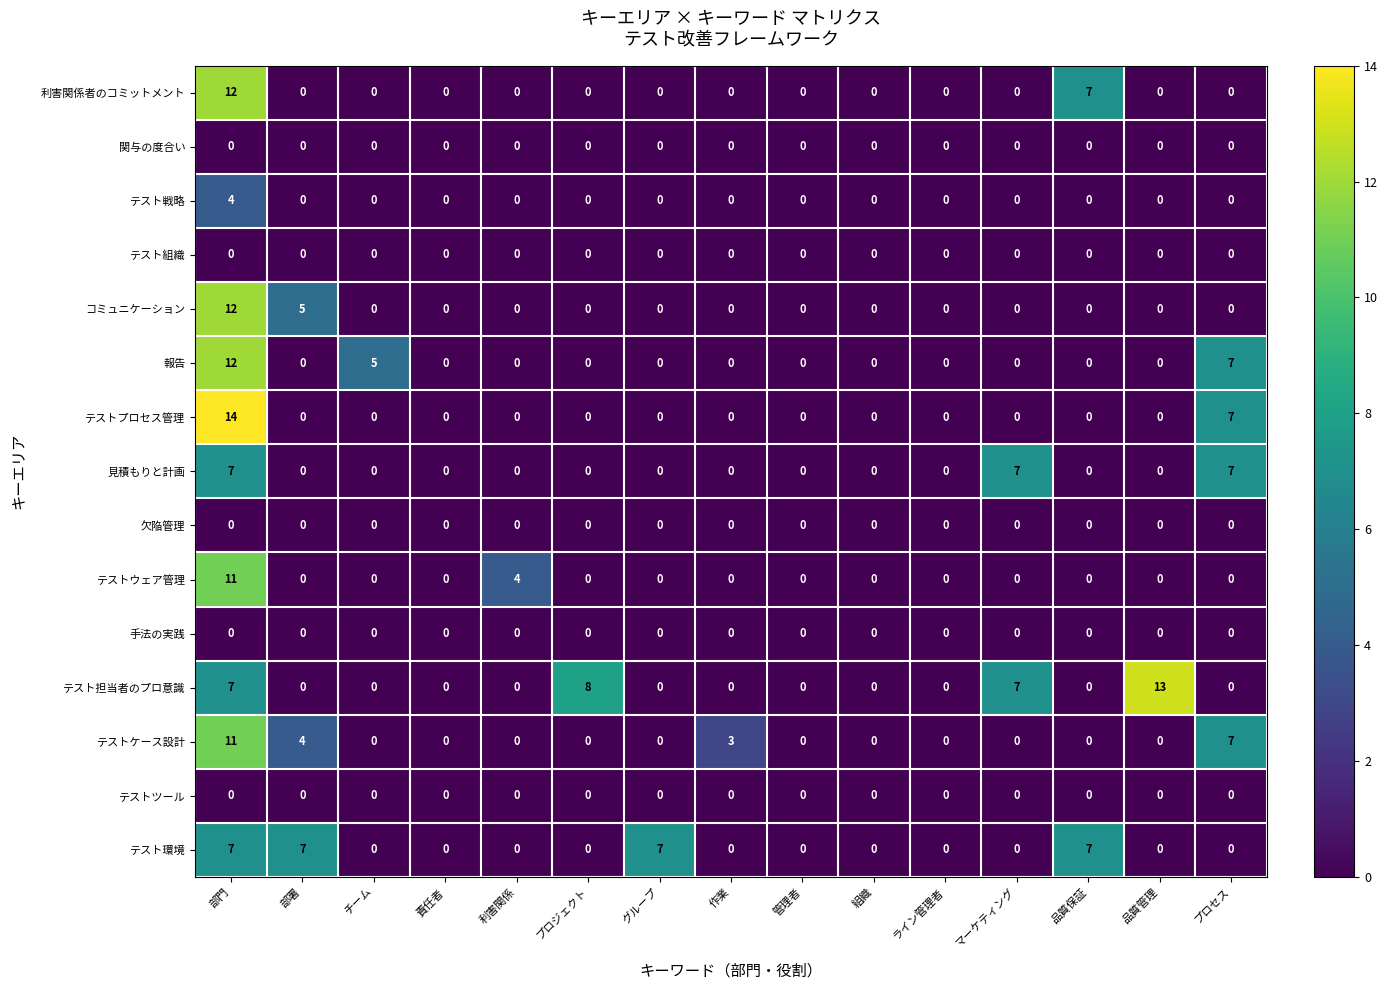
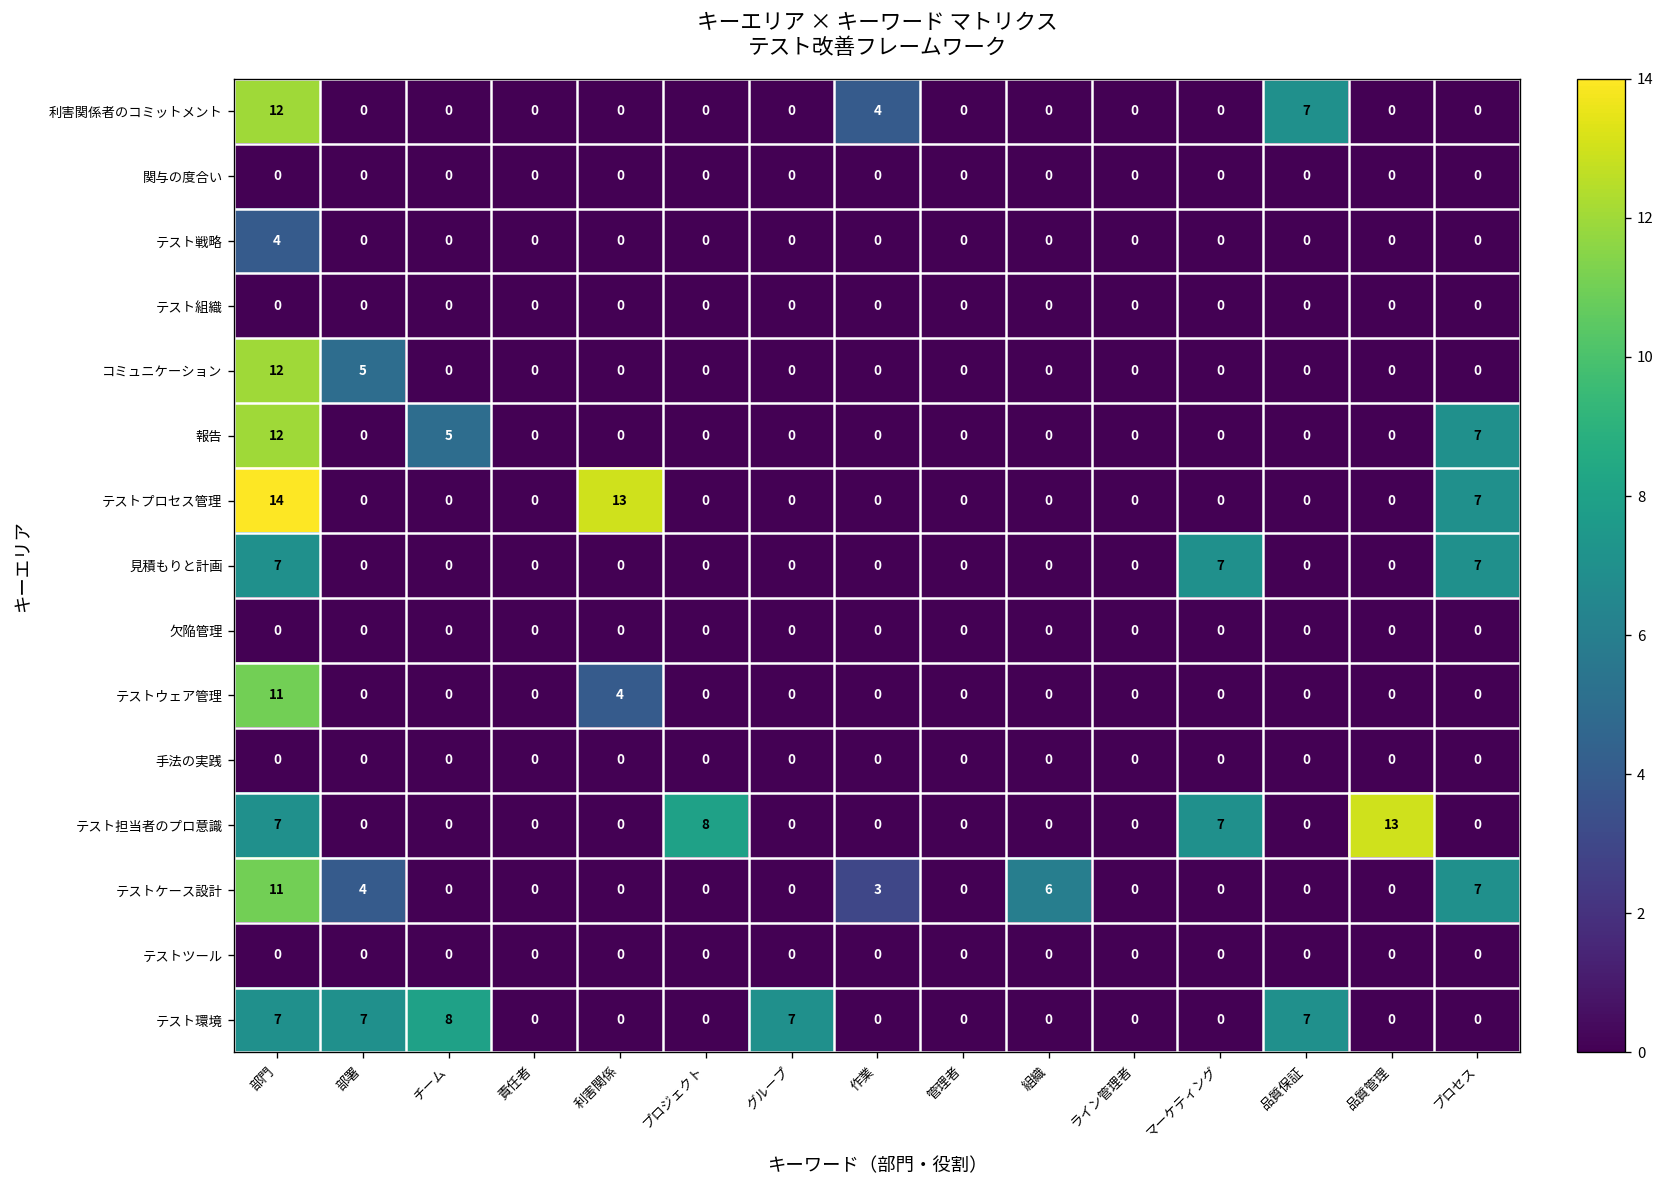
  {
    "利害関係者のコミットメント": {
      "部門": 12,
      "部署": 0,
      "チーム": 0,
      "責任者": 0,
      "利害関係": 0,
      "プロジェクト": 0,
      "グループ": 0,
-     "作業": 0,
+     "作業": 4,
      "管理者": 0,
      "組織": 0,
      "ライン管理者": 0,
      "マーケティング": 0,
      "品質保証": 7,
      "品質管理": 0,
      "プロセス": 0
    },
    "テストプロセス管理": {
      "部門": 14,
      "部署": 0,
      "チーム": 0,
      "責任者": 0,
-     "利害関係": 0,
+     "利害関係": 13,
      "プロジェクト": 0,
      "グループ": 0,
      "作業": 0,
      "管理者": 0,
      "組織": 0,
      "ライン管理者": 0,
      "マーケティング": 0,
      "品質保証": 0,
      "品質管理": 0,
      "プロセス": 7
    },
    "テストケース設計": {
      "部門": 11,
      "部署": 4,
      "チーム": 0,
      "責任者": 0,
      "利害関係": 0,
      "プロジェクト": 0,
      "グループ": 0,
      "作業": 3,
      "管理者": 0,
-     "組織": 0,
+     "組織": 6,
      "ライン管理者": 0,
      "マーケティング": 0,
      "品質保証": 0,
      "品質管理": 0,
      "プロセス": 7
    },
    "テスト環境": {
      "部門": 7,
      "部署": 7,
-     "チーム": 0,
+     "チーム": 8,
      "責任者": 0,
      "利害関係": 0,
      "プロジェクト": 0,
      "グループ": 7,
      "作業": 0,
      "管理者": 0,
      "組織": 0,
      "ライン管理者": 0,
      "マーケティング": 0,
      "品質保証": 7,
      "品質管理": 0,
      "プロセス": 0
    }
  }
